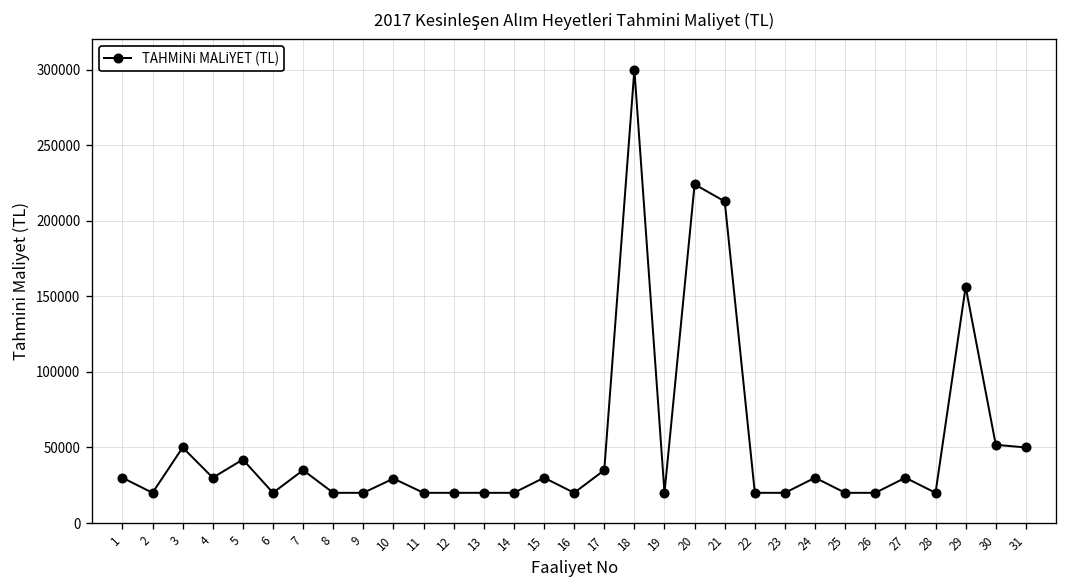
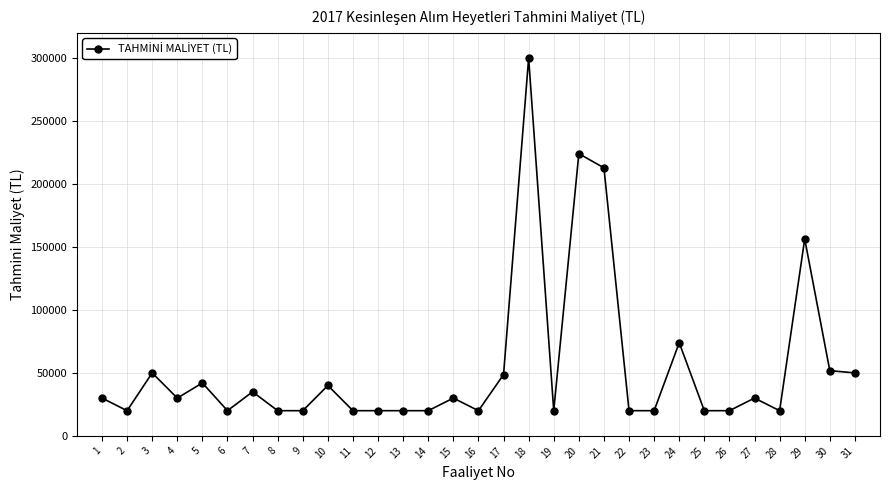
  {
    "1": 30000,
    "2": 20000,
    "3": 50000,
    "4": 30000,
    "5": 42000,
    "6": 20000,
    "7": 35000,
    "8": 20000,
    "9": 20000,
-   "10": 29000,
+   "10": 40000,
    "11": 20000,
    "12": 20000,
    "13": 20000,
    "14": 20000,
    "15": 30000,
    "16": 20000,
-   "17": 35000,
+   "17": 49000,
    "18": 300000,
    "19": 20000,
    "20": 224000,
    "21": 213000,
    "22": 20000,
    "23": 20000,
-   "24": 30000,
+   "24": 74000,
    "25": 20000,
    "26": 20000,
    "27": 30000,
    "28": 20000,
    "29": 156000,
    "30": 52000,
    "31": 50000
  }
